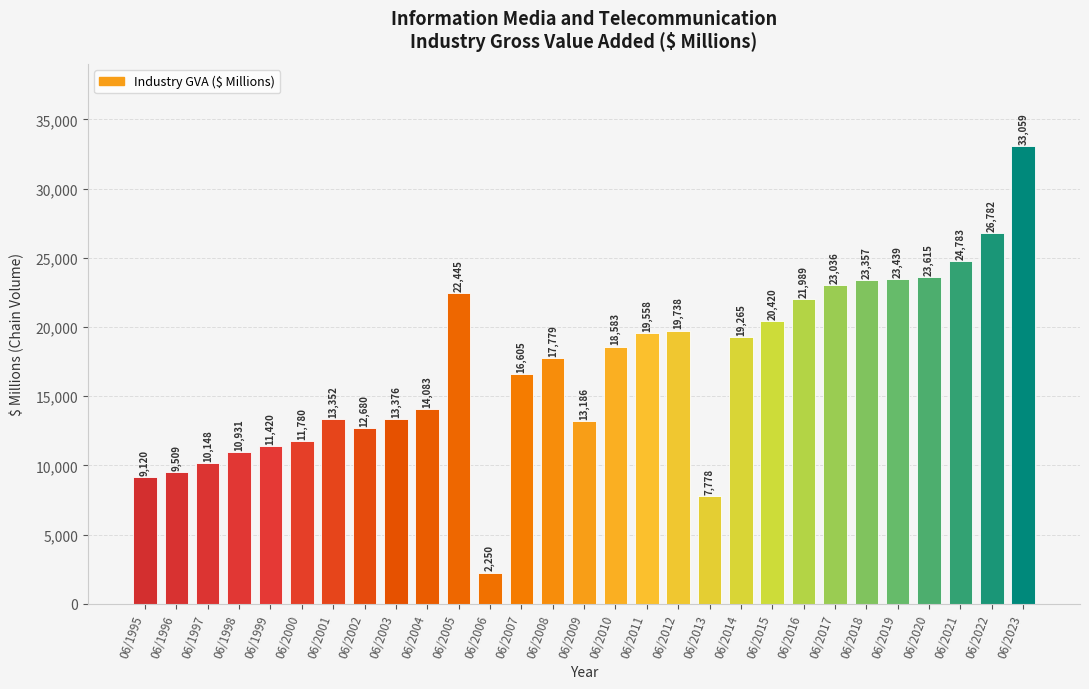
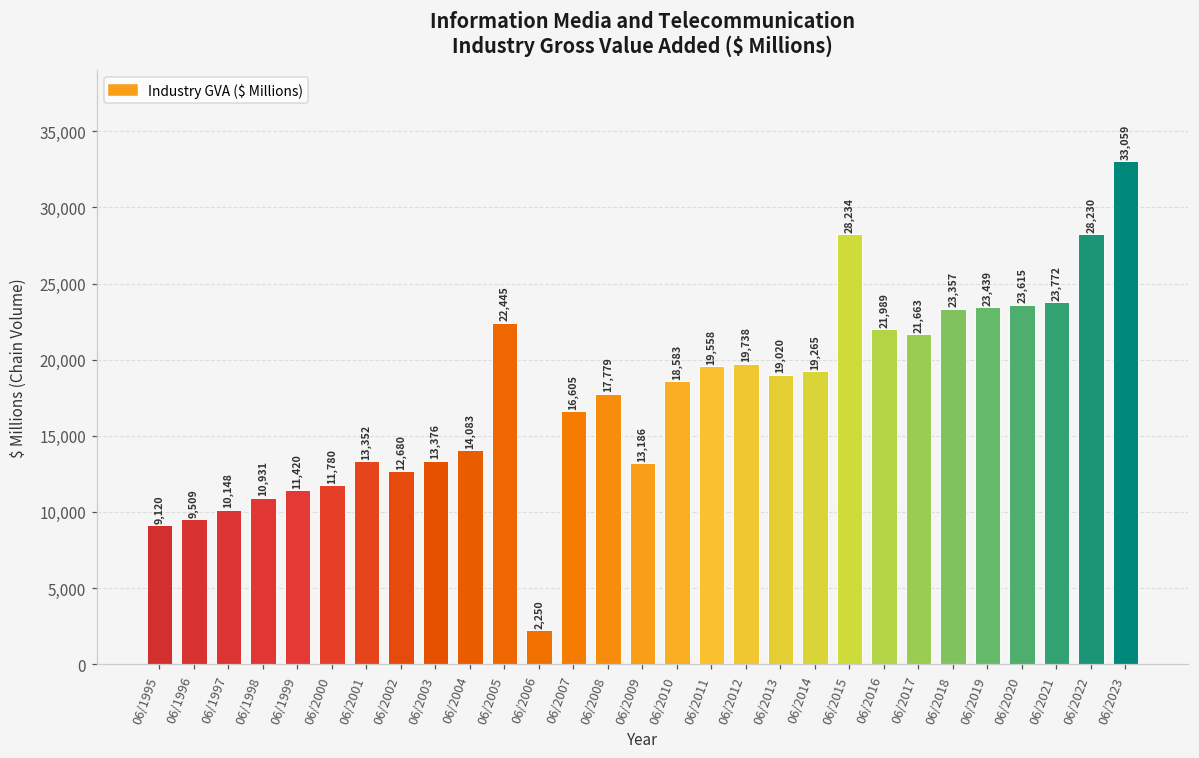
  {
    "06/1995": "9,120",
    "06/1996": "9,509",
    "06/1997": "10,148",
    "06/1998": "10,931",
    "06/1999": "11,420",
    "06/2000": "11,780",
    "06/2001": "13,352",
    "06/2002": "12,680",
    "06/2003": "13,376",
    "06/2004": "14,083",
    "06/2005": "22,445",
    "06/2006": "2,250",
    "06/2007": "16,605",
    "06/2008": "17,779",
    "06/2009": "13,186",
    "06/2010": "18,583",
    "06/2011": "19,558",
    "06/2012": "19,738",
-   "06/2013": "7,778",
+   "06/2013": "19,020",
    "06/2014": "19,265",
-   "06/2015": "20,420",
+   "06/2015": "28,234",
    "06/2016": "21,989",
-   "06/2017": "23,036",
+   "06/2017": "21,663",
    "06/2018": "23,357",
    "06/2019": "23,439",
    "06/2020": "23,615",
-   "06/2021": "24,783",
-   "06/2022": "26,782",
+   "06/2021": "23,772",
+   "06/2022": "28,230",
    "06/2023": "33,059"
  }
